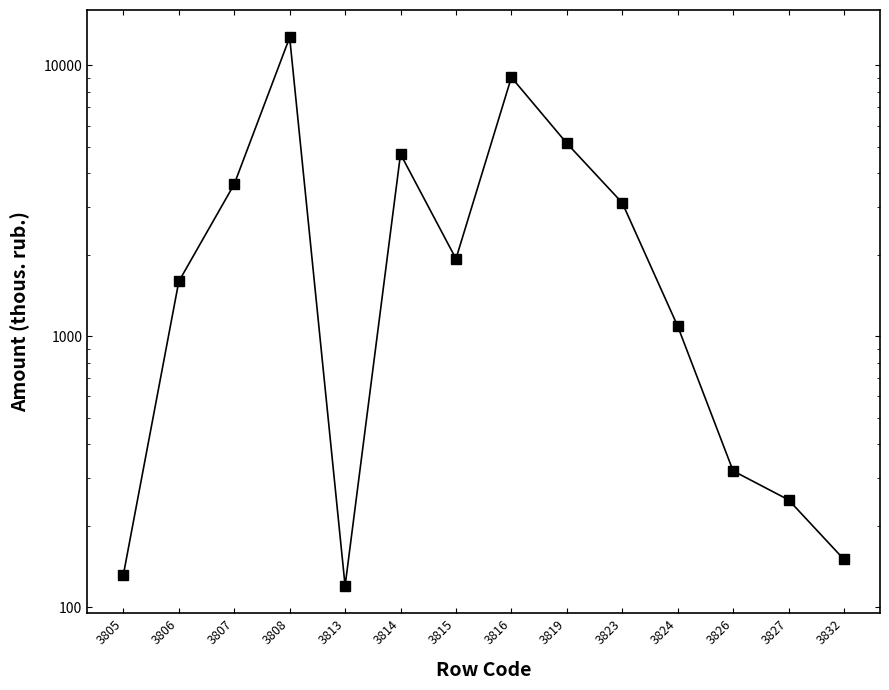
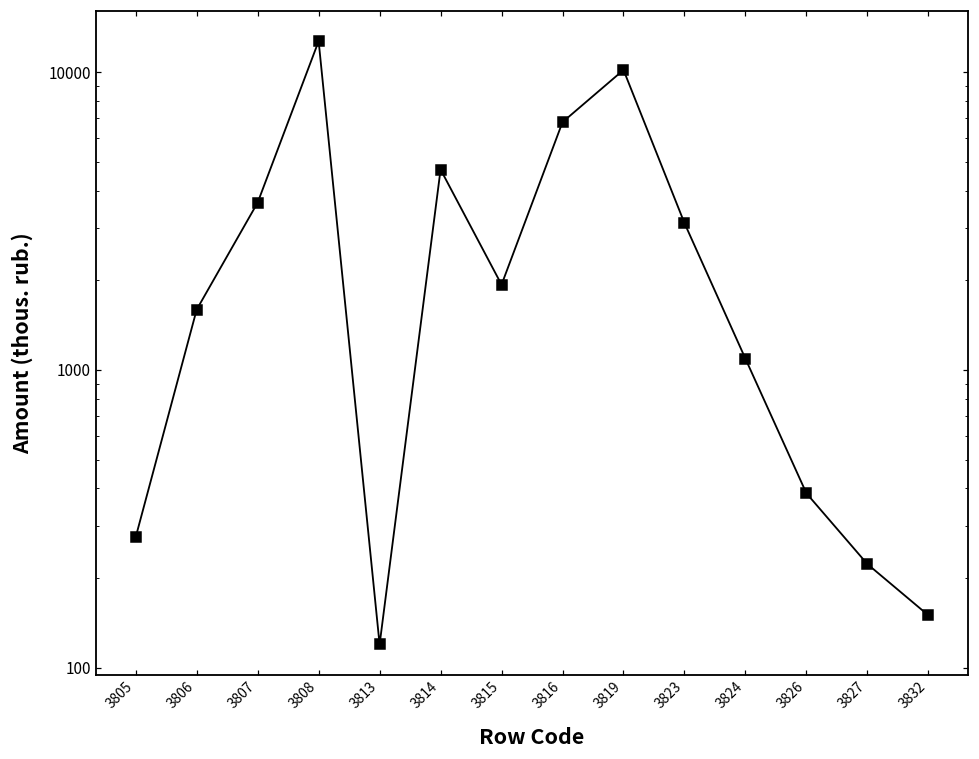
  {
-   "3805": 130,
+   "3805": 270,
    "3806": 1600,
    "3807": 3600,
    "3808": 13000,
    "3813": 120,
    "3814": 4700,
    "3815": 1900,
-   "3816": 9000,
-   "3819": 5200,
+   "3816": 6800,
+   "3819": 10200,
    "3823": 3100,
    "3824": 1090,
-   "3826": 320,
-   "3827": 250,
+   "3826": 390,
+   "3827": 220,
    "3832": 150
  }
